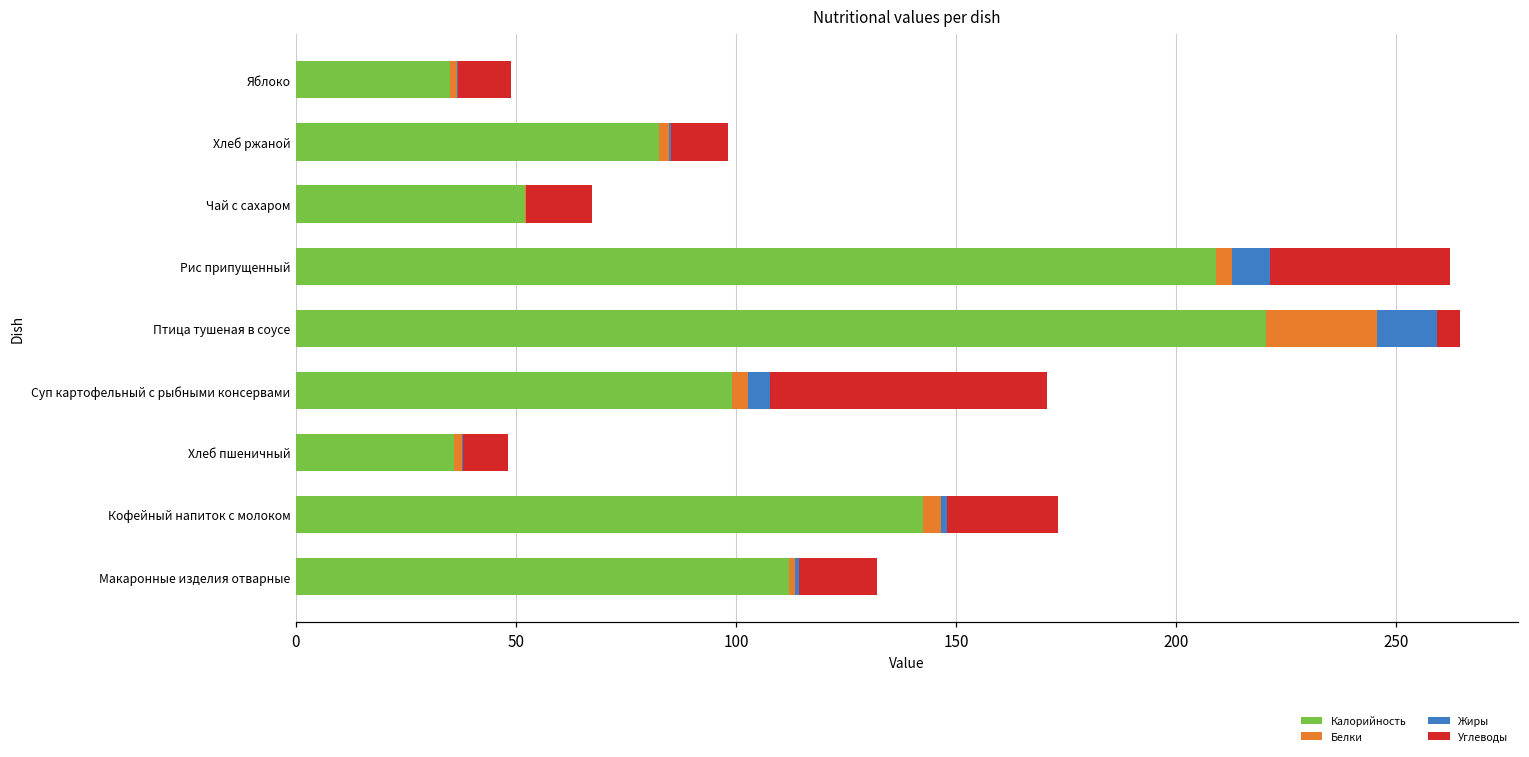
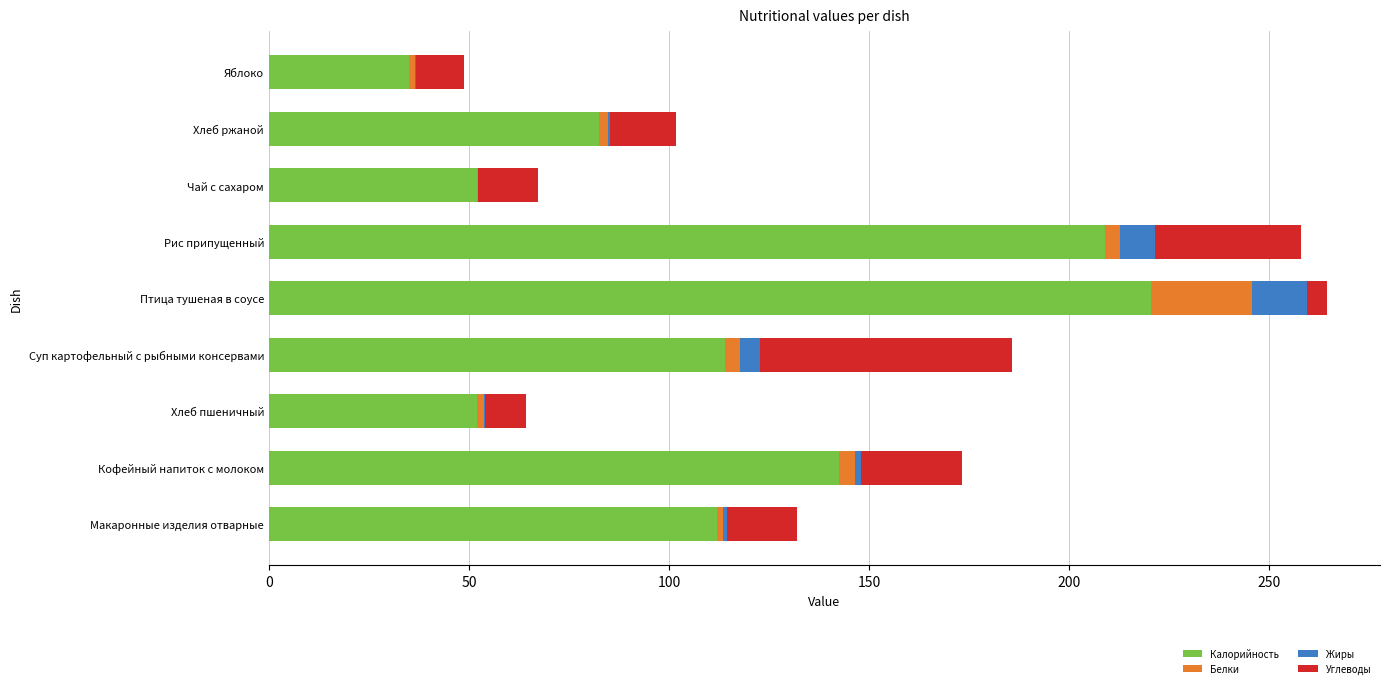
  {
    "Калорийность": {
      "Яблоко": 35,
      "Хлеб ржаной": 82,
      "Чай с сахаром": 52,
      "Рис припущенный": 209,
      "Птица тушеная в соусе": 220,
-     "Суп картофельный с рыбными консервами": 99,
-     "Хлеб пшеничный": 36,
+     "Суп картофельный с рыбными консервами": 114,
+     "Хлеб пшеничный": 52,
      "Кофейный напиток с молоком": 143,
      "Макаронные изделия отварные": 112
    },
    "Белки": {
      "Яблоко": 2,
      "Хлеб ржаной": 2,
      "Рис припущенный": 4,
      "Птица тушеная в соусе": 25,
      "Суп картофельный с рыбными консервами": 4,
      "Хлеб пшеничный": 2,
      "Кофейный напиток с молоком": 4,
      "Макаронные изделия отварные": 1
    },
    "Жиры": {
      "Чай с сахаром": 0,
      "Рис припущенный": 9,
      "Птица тушеная в соусе": 14,
      "Суп картофельный с рыбными консервами": 5,
      "Кофейный напиток с молоком": 1,
      "Макаронные изделия отварные": 1
    },
    "Углеводы": {
      "Яблоко": 12,
-     "Хлеб ржаной": 13,
+     "Хлеб ржаной": 16,
      "Чай с сахаром": 15,
-     "Рис припущенный": 41,
+     "Рис припущенный": 37,
      "Птица тушеная в соусе": 5,
      "Суп картофельный с рыбными консервами": 63,
      "Хлеб пшеничный": 10,
      "Кофейный напиток с молоком": 25,
      "Макаронные изделия отварные": 18
    }
  }
